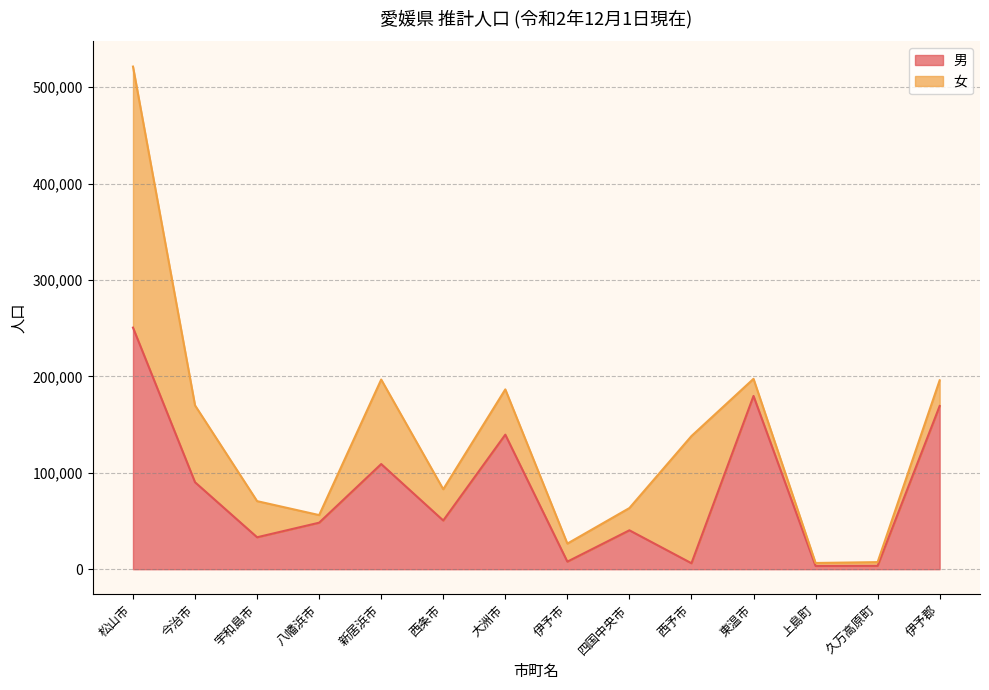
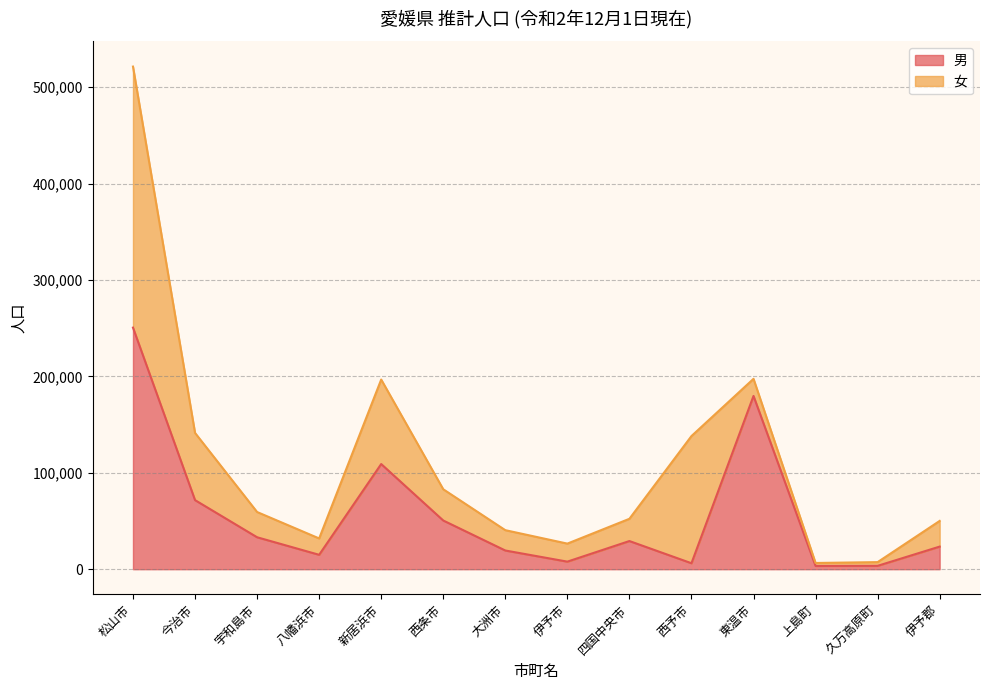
  {
    "男": {
      "松山市": "250,000",
-     "今治市": "90,000",
+     "今治市": "70,000",
      "宇和島市": "30,000",
-     "八幡浜市": "50,000",
+     "八幡浜市": "10,000",
      "新居浜市": "110,000",
      "西条市": "50,000",
-     "大洲市": "140,000",
+     "大洲市": "20,000",
      "伊予市": "10,000",
-     "四国中央市": "40,000",
+     "四国中央市": "30,000",
      "西予市": "10,000",
      "東温市": "180,000",
      "上島町": "0",
      "久万高原町": "0",
-     "伊予郡": "170,000"
+     "伊予郡": "20,000"
    },
    "女": {
      "松山市": "270,000",
-     "今治市": "80,000",
-     "宇和島市": "40,000",
-     "八幡浜市": "10,000",
+     "今治市": "70,000",
+     "宇和島市": "30,000",
+     "八幡浜市": "20,000",
      "新居浜市": "90,000",
      "西条市": "30,000",
-     "大洲市": "50,000",
+     "大洲市": "20,000",
      "伊予市": "20,000",
      "四国中央市": "20,000",
      "西予市": "130,000",
      "東温市": "20,000",
      "上島町": "0",
      "久万高原町": "0",
      "伊予郡": "30,000"
    }
  }
